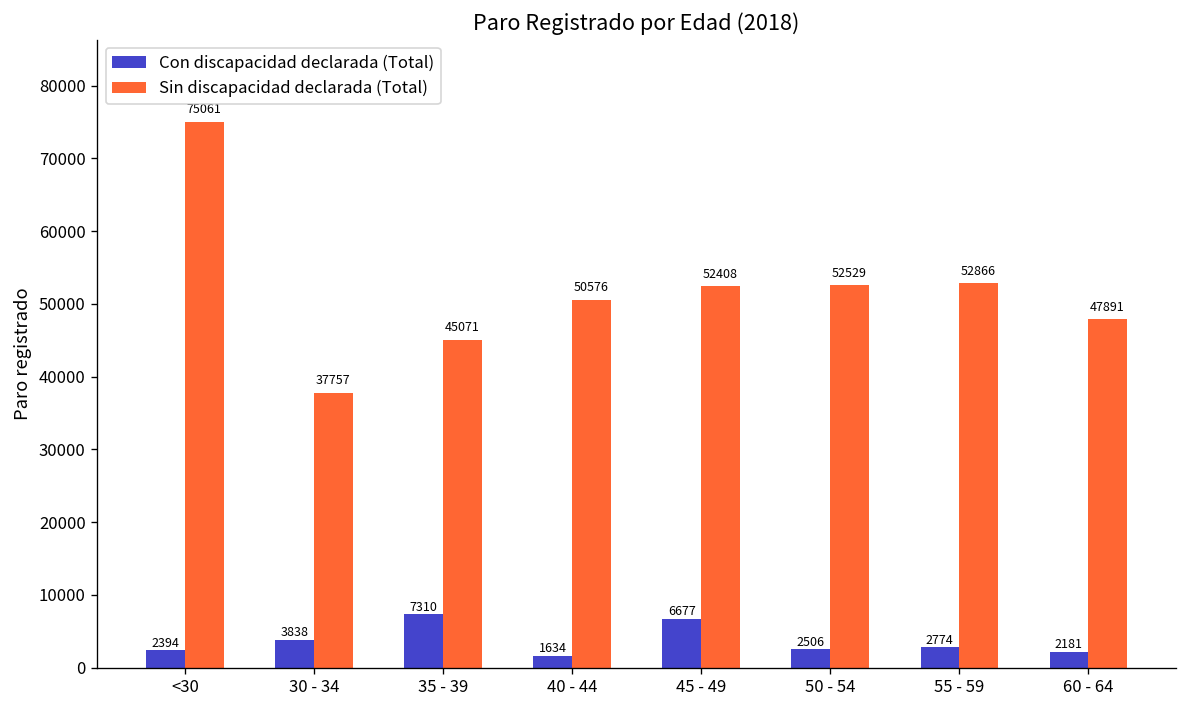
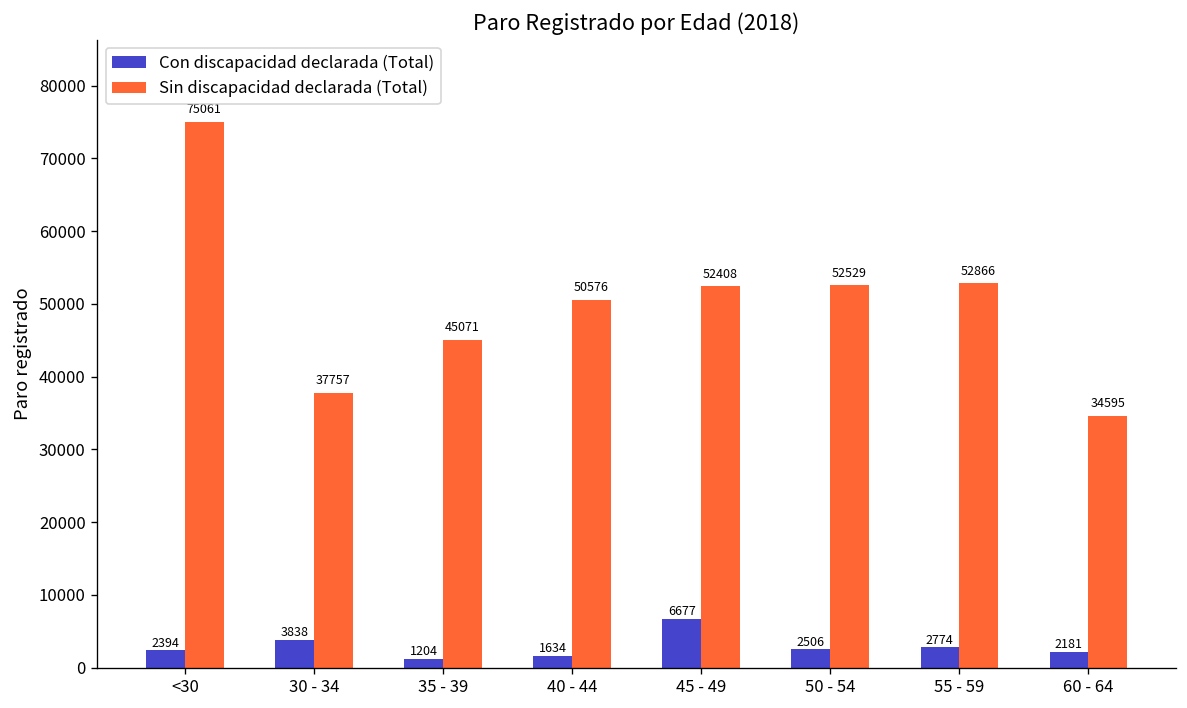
  {
    "Con discapacidad declarada (Total)": {
      "<30": 2394,
      "30 - 34": 3838,
-     "35 - 39": 7310,
+     "35 - 39": 1204,
      "40 - 44": 1634,
      "45 - 49": 6677,
      "50 - 54": 2506,
      "55 - 59": 2774,
      "60 - 64": 2181
    },
    "Sin discapacidad declarada (Total)": {
      "30 - 34": 37757,
      "35 - 39": 45071,
      "40 - 44": 50576,
      "45 - 49": 52408,
      "50 - 54": 52529,
      "55 - 59": 52866,
-     "60 - 64": 47891
+     "60 - 64": 34595
    }
  }
